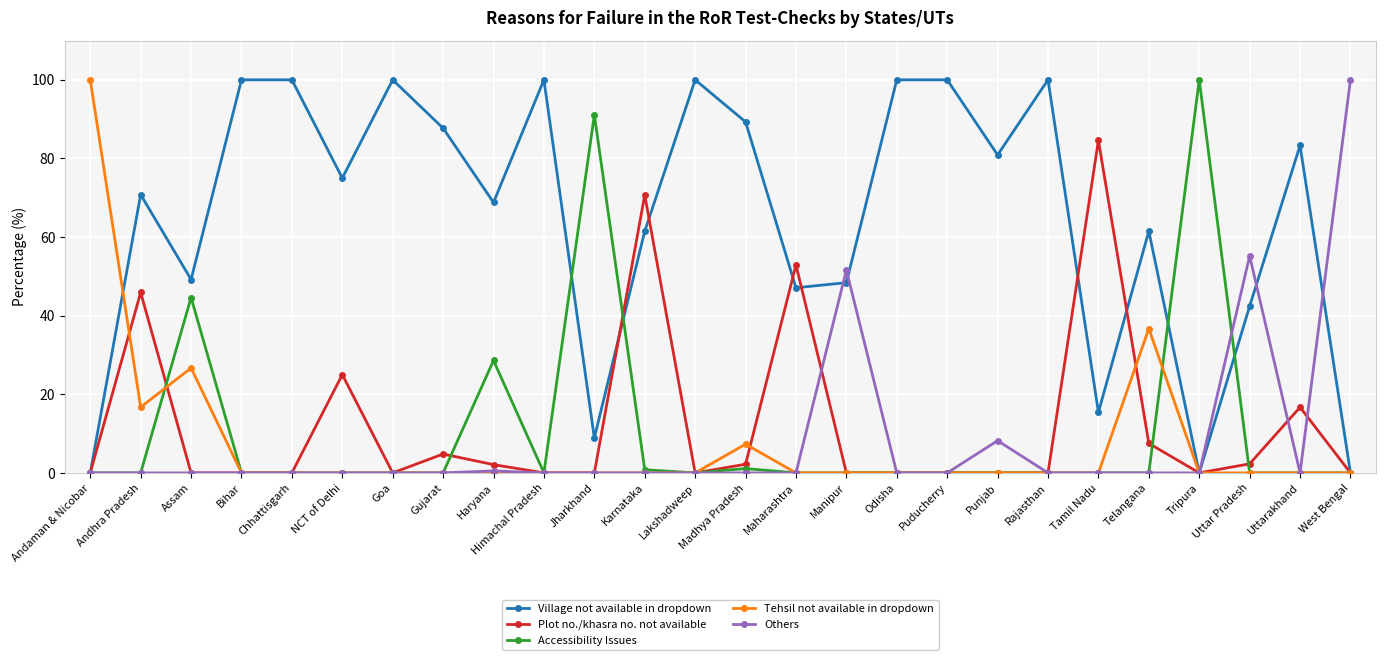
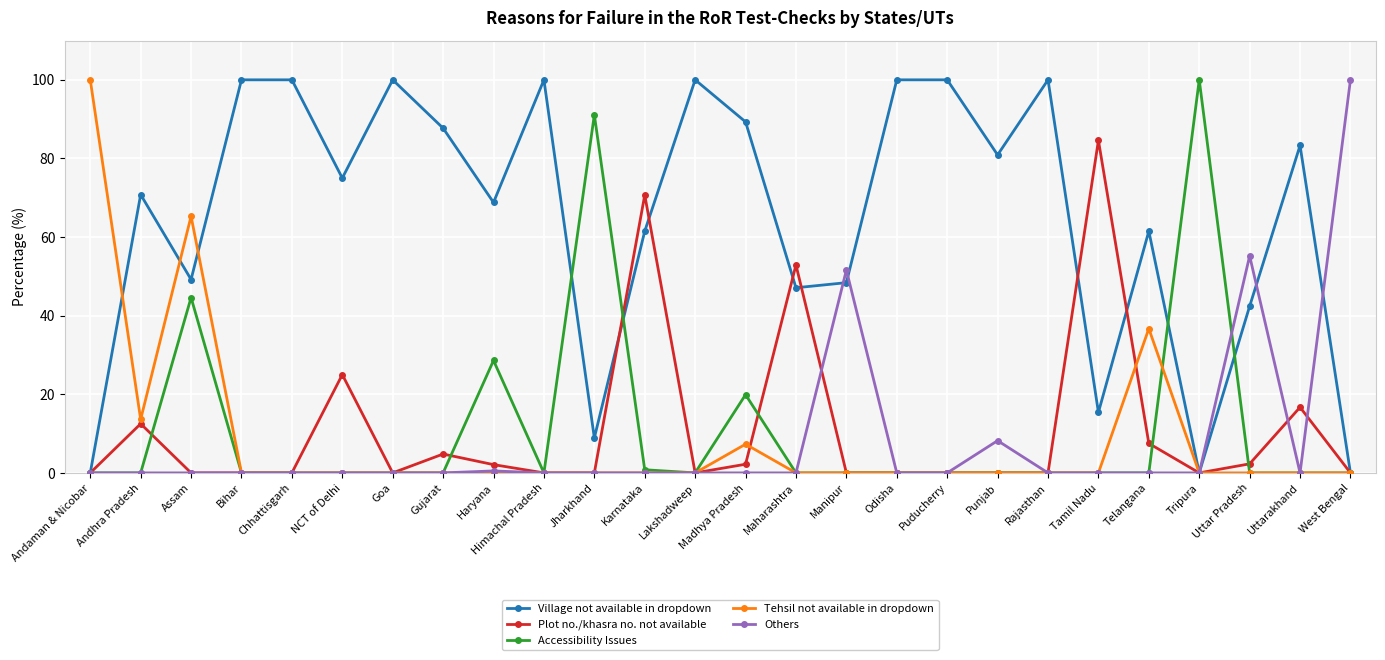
  {
    "Village not available in dropdown": {
      "Andhra Pradesh": 71,
      "Assam": 49,
      "Bihar": 100,
      "Chhattisgarh": 100,
      "NCT of Delhi": 75,
      "Goa": 100,
      "Gujarat": 88,
      "Haryana": 69,
      "Himachal Pradesh": 100,
      "Jharkhand": 9,
      "Karnataka": 62,
      "Lakshadweep": 100,
      "Madhya Pradesh": 89,
      "Maharashtra": 47,
      "Manipur": 48,
      "Odisha": 100,
      "Puducherry": 100,
      "Punjab": 81,
      "Rajasthan": 100,
      "Tamil Nadu": 15,
      "Telangana": 62,
      "Uttar Pradesh": 42,
      "Uttarakhand": 83
    },
    "Plot no./khasra no. not available": {
-     "Andhra Pradesh": 46,
+     "Andhra Pradesh": 13,
      "NCT of Delhi": 25,
      "Gujarat": 5,
      "Haryana": 2,
      "Karnataka": 71,
      "Madhya Pradesh": 2,
      "Maharashtra": 53,
      "Tamil Nadu": 85,
      "Telangana": 8,
      "Uttar Pradesh": 2,
      "Uttarakhand": 17
    },
    "Accessibility Issues": {
      "Assam": 45,
      "Haryana": 29,
      "Jharkhand": 91,
      "Karnataka": 1,
-     "Madhya Pradesh": 1,
+     "Madhya Pradesh": 20,
      "Tripura": 100
    },
    "Tehsil not available in dropdown": {
      "Andaman & Nicobar": 100,
-     "Andhra Pradesh": 17,
-     "Assam": 27,
+     "Andhra Pradesh": 14,
+     "Assam": 65,
      "Madhya Pradesh": 7,
      "Telangana": 37
    },
    "Others": {
      "Madhya Pradesh": 0,
      "Manipur": 52,
      "Punjab": 8,
      "Uttar Pradesh": 55,
      "West Bengal": 100
    }
  }
